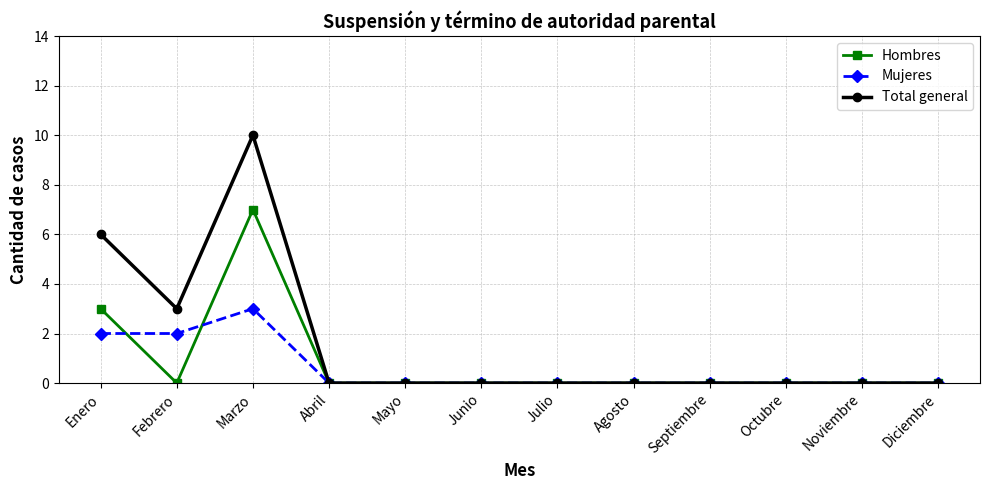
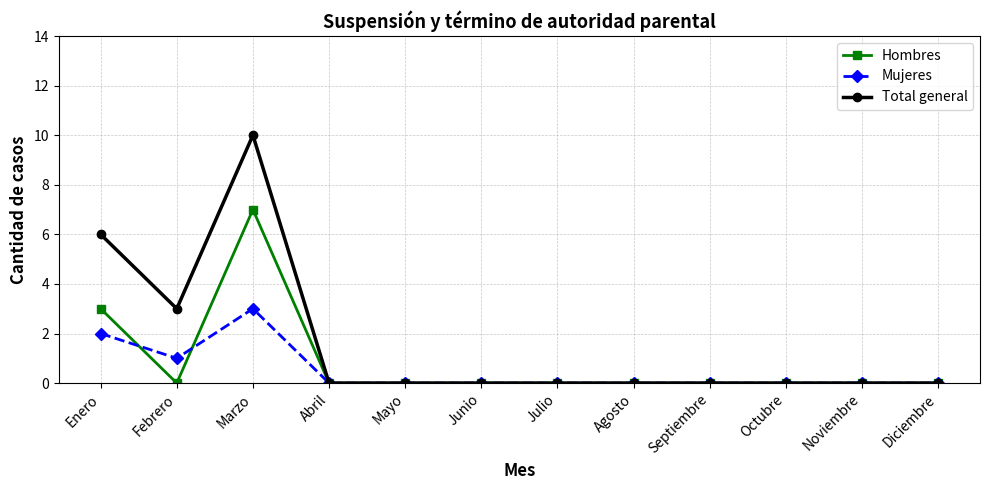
  {
    "Hombres": {
      "Enero": 3,
      "Febrero": 0,
      "Marzo": 7
    },
    "Mujeres": {
      "Enero": 2,
-     "Febrero": 2,
+     "Febrero": 1,
      "Marzo": 3
    },
    "Total general": {
      "Enero": 6,
      "Febrero": 3,
      "Marzo": 10
    }
  }
